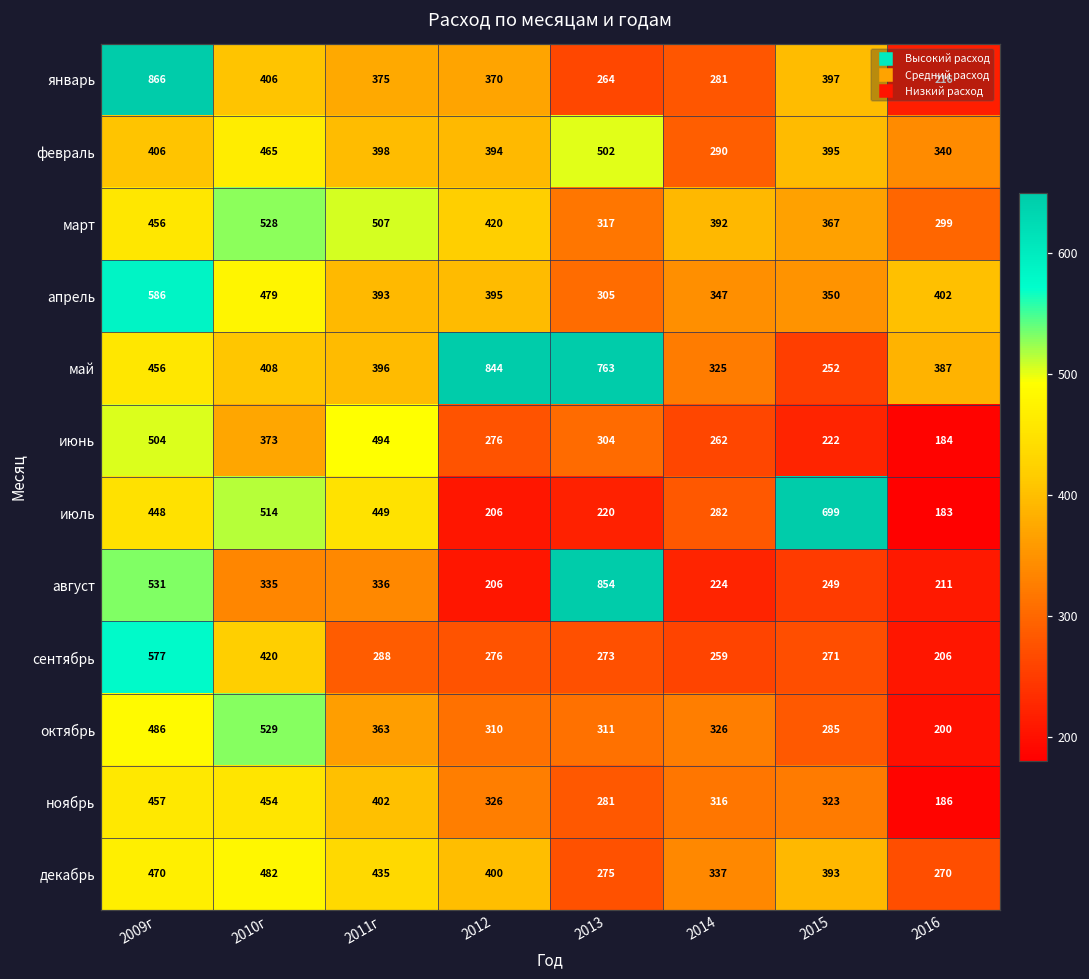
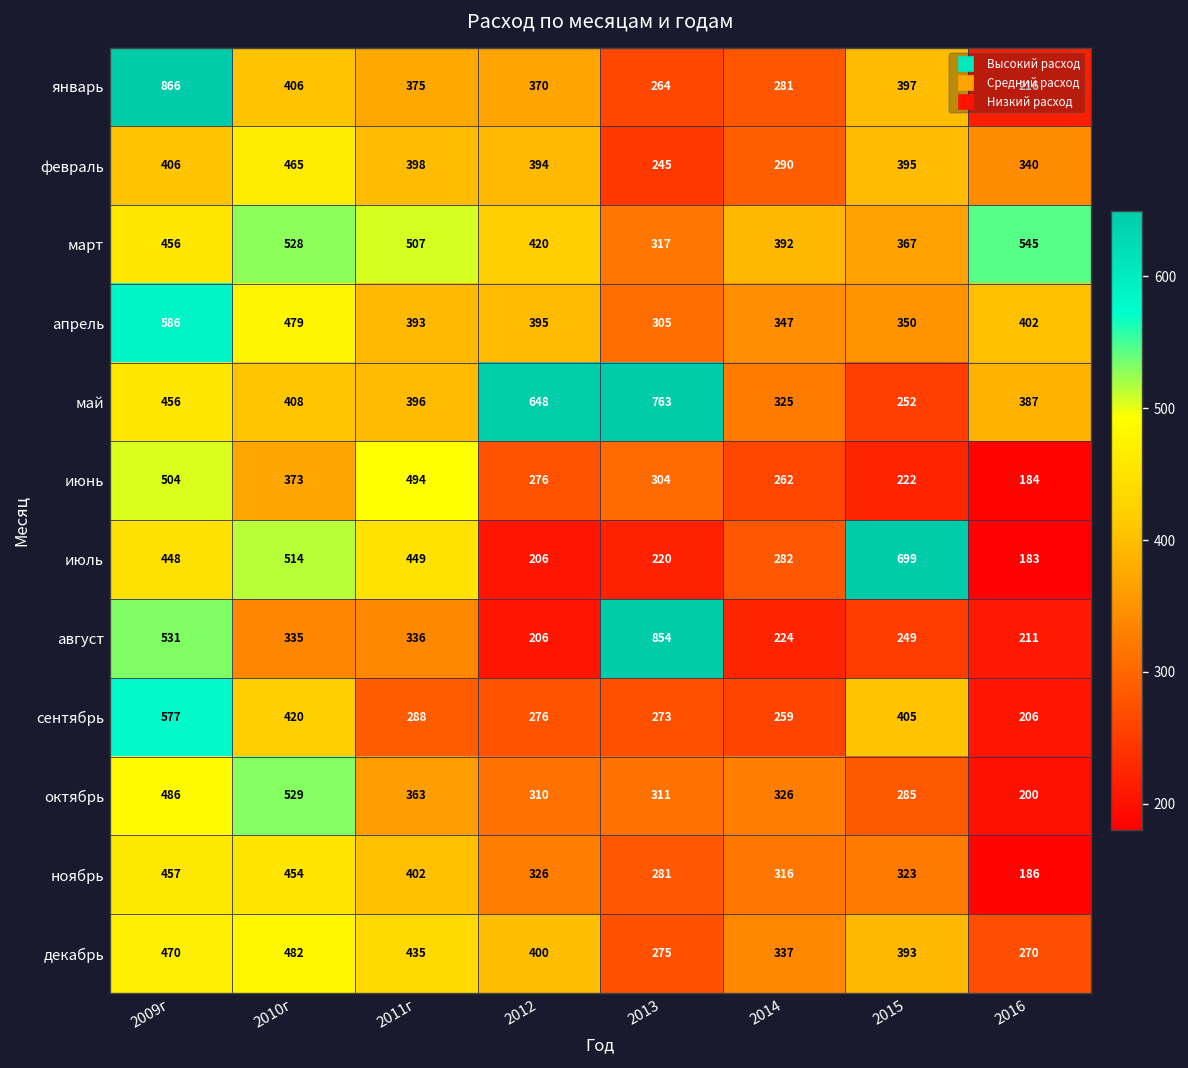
  {
    "январь": {
      "2009г": 866,
      "2010г": 406,
      "2011г": 375,
      "2012": 370,
      "2013": 264,
      "2014": 281,
      "2015": 397
    },
    "февраль": {
      "2009г": 406,
      "2010г": 465,
      "2011г": 398,
      "2012": 394,
-     "2013": 502,
+     "2013": 245,
      "2014": 290,
      "2015": 395,
      "2016": 340
    },
    "март": {
      "2009г": 456,
      "2010г": 528,
      "2011г": 507,
      "2012": 420,
      "2013": 317,
      "2014": 392,
      "2015": 367,
-     "2016": 299
+     "2016": 545
    },
    "апрель": {
      "2009г": 586,
      "2010г": 479,
      "2011г": 393,
      "2012": 395,
      "2013": 305,
      "2014": 347,
      "2015": 350,
      "2016": 402
    },
    "май": {
      "2009г": 456,
      "2010г": 408,
      "2011г": 396,
-     "2012": 844,
+     "2012": 648,
      "2013": 763,
      "2014": 325,
      "2015": 252,
      "2016": 387
    },
    "июнь": {
      "2009г": 504,
      "2010г": 373,
      "2011г": 494,
      "2012": 276,
      "2013": 304,
      "2014": 262,
      "2015": 222,
      "2016": 184
    },
    "июль": {
      "2009г": 448,
      "2010г": 514,
      "2011г": 449,
      "2012": 206,
      "2013": 220,
      "2014": 282,
      "2015": 699,
      "2016": 183
    },
    "август": {
      "2009г": 531,
      "2010г": 335,
      "2011г": 336,
      "2012": 206,
      "2013": 854,
      "2014": 224,
      "2015": 249,
      "2016": 211
    },
    "сентябрь": {
      "2009г": 577,
      "2010г": 420,
      "2011г": 288,
      "2012": 276,
      "2013": 273,
      "2014": 259,
-     "2015": 271,
+     "2015": 405,
      "2016": 206
    },
    "октябрь": {
      "2009г": 486,
      "2010г": 529,
      "2011г": 363,
      "2012": 310,
      "2013": 311,
      "2014": 326,
      "2015": 285,
      "2016": 200
    },
    "ноябрь": {
      "2009г": 457,
      "2010г": 454,
      "2011г": 402,
      "2012": 326,
      "2013": 281,
      "2014": 316,
      "2015": 323,
      "2016": 186
    },
    "декабрь": {
      "2009г": 470,
      "2010г": 482,
      "2011г": 435,
      "2012": 400,
      "2013": 275,
      "2014": 337,
      "2015": 393,
      "2016": 270
    }
  }
